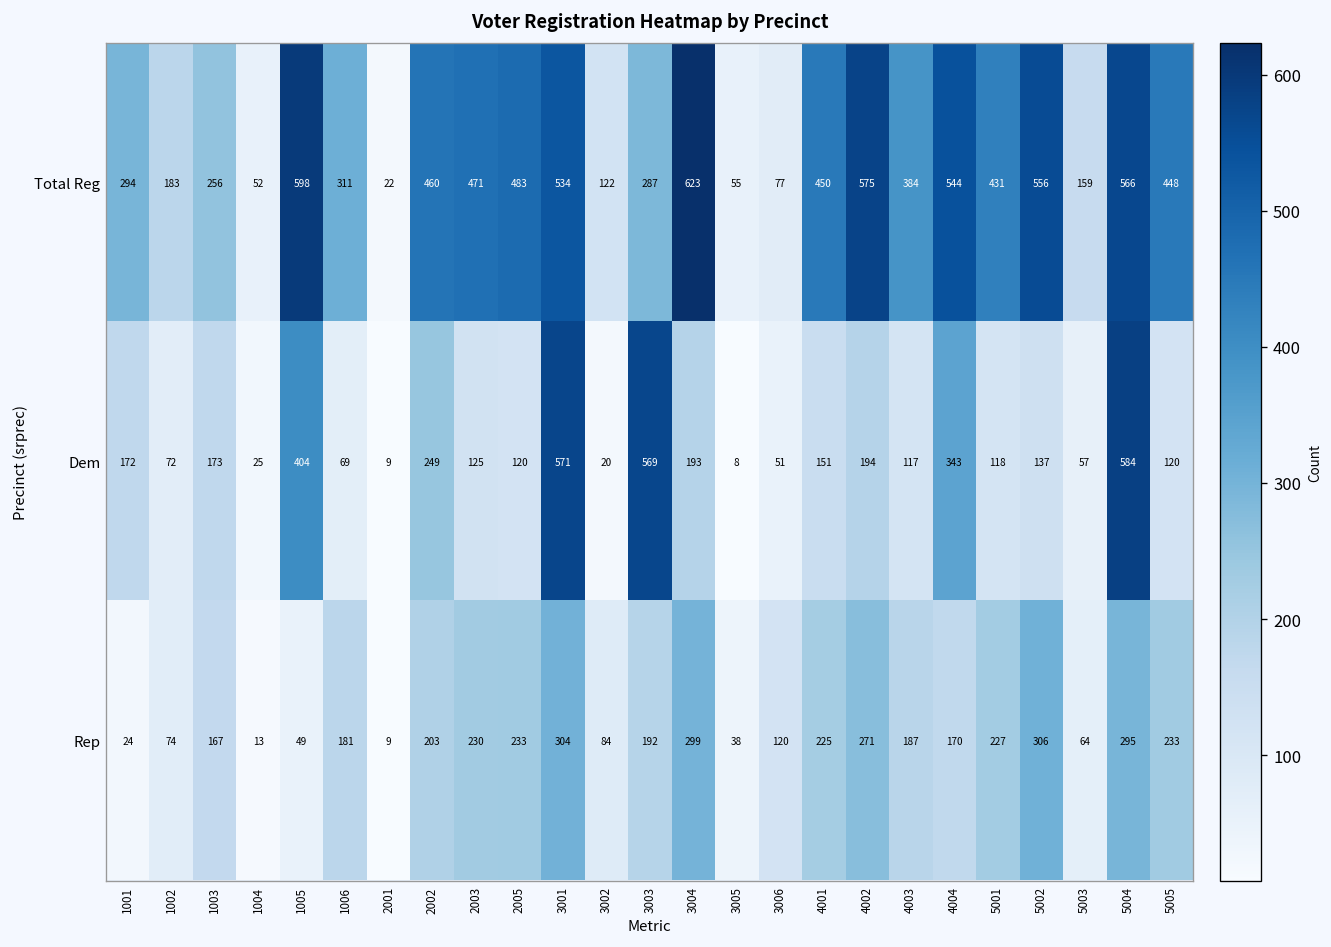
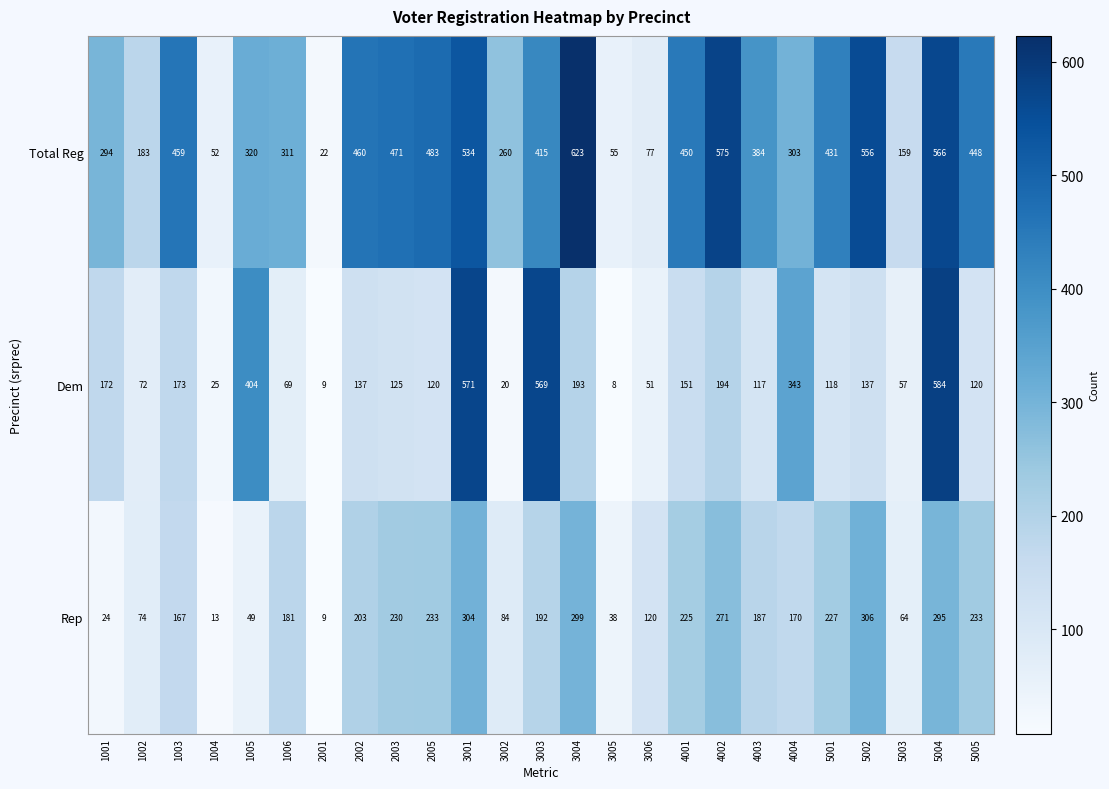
  {
    "Total Reg": {
      "1001": 294,
      "1002": 183,
-     "1003": 256,
+     "1003": 459,
      "1004": 52,
-     "1005": 598,
+     "1005": 320,
      "1006": 311,
      "2001": 22,
      "2002": 460,
      "2003": 471,
      "2005": 483,
      "3001": 534,
-     "3002": 122,
-     "3003": 287,
+     "3002": 260,
+     "3003": 415,
      "3004": 623,
      "3005": 55,
      "3006": 77,
      "4001": 450,
      "4002": 575,
      "4003": 384,
-     "4004": 544,
+     "4004": 303,
      "5001": 431,
      "5002": 556,
      "5003": 159,
      "5004": 566,
      "5005": 448
    },
    "Dem": {
      "1001": 172,
      "1002": 72,
      "1003": 173,
      "1004": 25,
      "1005": 404,
      "1006": 69,
      "2001": 9,
-     "2002": 249,
+     "2002": 137,
      "2003": 125,
      "2005": 120,
      "3001": 571,
      "3002": 20,
      "3003": 569,
      "3004": 193,
      "3005": 8,
      "3006": 51,
      "4001": 151,
      "4002": 194,
      "4003": 117,
      "4004": 343,
      "5001": 118,
      "5002": 137,
      "5003": 57,
      "5004": 584,
      "5005": 120
    },
    "Rep": {
      "1001": 24,
      "1002": 74,
      "1003": 167,
      "1004": 13,
      "1005": 49,
      "1006": 181,
      "2001": 9,
      "2002": 203,
      "2003": 230,
      "2005": 233,
      "3001": 304,
      "3002": 84,
      "3003": 192,
      "3004": 299,
      "3005": 38,
      "3006": 120,
      "4001": 225,
      "4002": 271,
      "4003": 187,
      "4004": 170,
      "5001": 227,
      "5002": 306,
      "5003": 64,
      "5004": 295,
      "5005": 233
    }
  }
